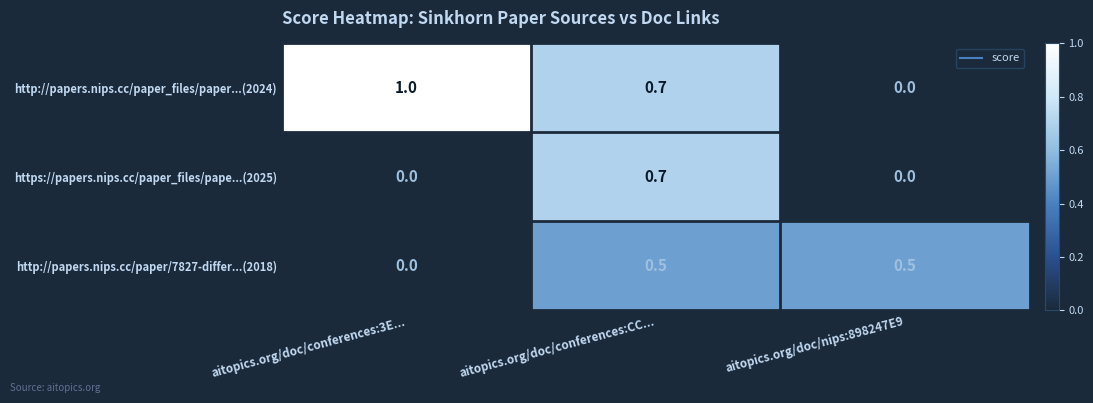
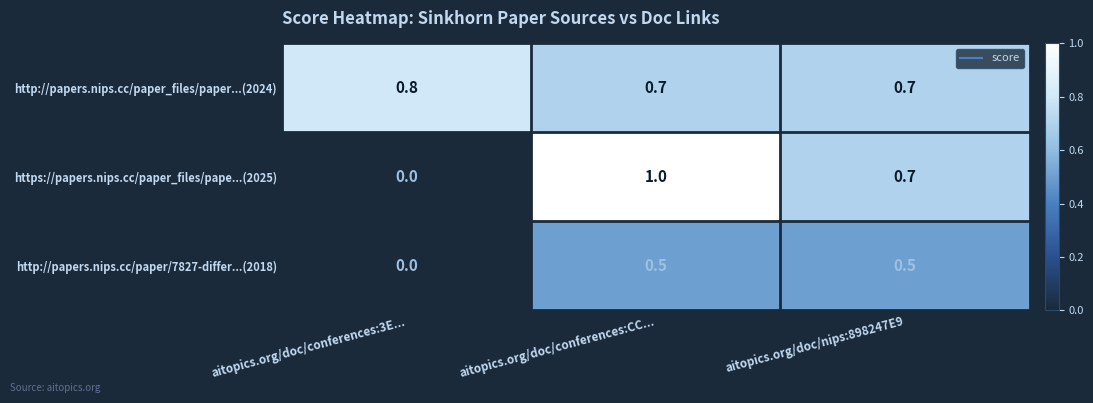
  {
    "http://papers.nips.cc/paper_files/paper...(2024)": {
-     "aitopics.org/doc/conferences:3E...": 1.0,
+     "aitopics.org/doc/conferences:3E...": 0.8,
      "aitopics.org/doc/conferences:CC...": 0.7,
-     "aitopics.org/doc/nips:898247E9": 0.0
+     "aitopics.org/doc/nips:898247E9": 0.7
    },
    "https://papers.nips.cc/paper_files/pape...(2025)": {
      "aitopics.org/doc/conferences:3E...": 0.0,
-     "aitopics.org/doc/conferences:CC...": 0.7,
-     "aitopics.org/doc/nips:898247E9": 0.0
+     "aitopics.org/doc/conferences:CC...": 1.0,
+     "aitopics.org/doc/nips:898247E9": 0.7
    },
    "http://papers.nips.cc/paper/7827-differ...(2018)": {
      "aitopics.org/doc/conferences:3E...": 0.0,
      "aitopics.org/doc/conferences:CC...": 0.5,
      "aitopics.org/doc/nips:898247E9": 0.5
    }
  }
